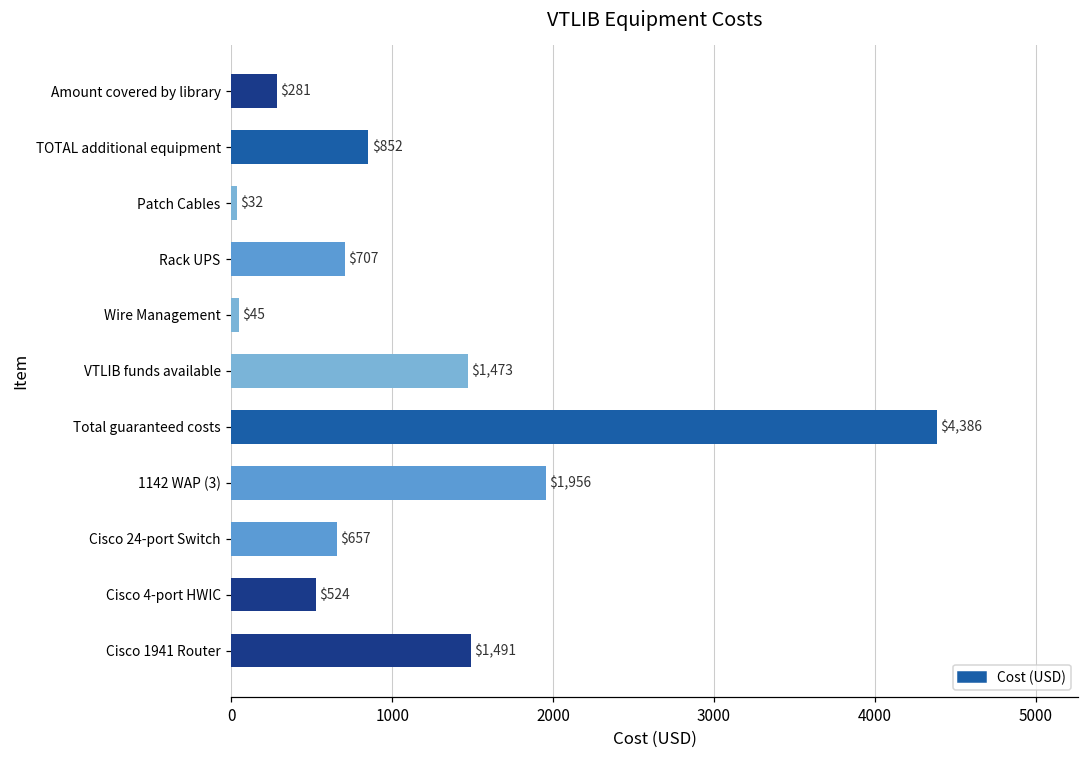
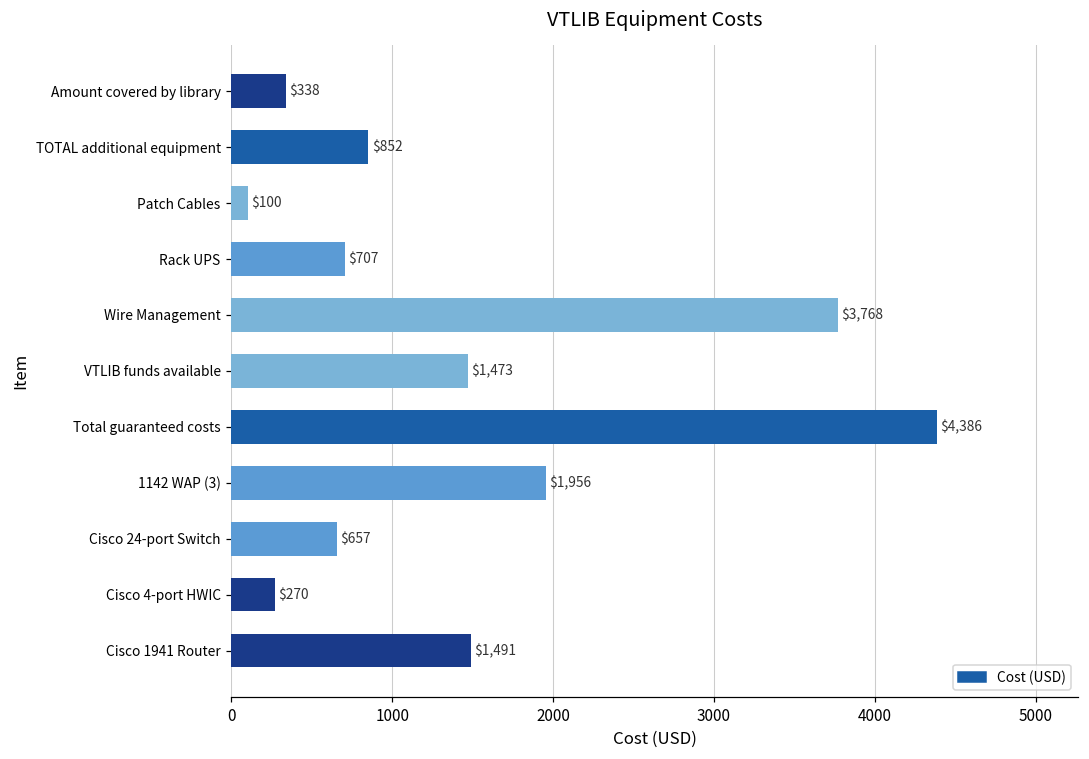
  {
-   "Amount covered by library": "$281",
+   "Amount covered by library": "$338",
    "TOTAL additional equipment": "$852",
-   "Patch Cables": "$32",
+   "Patch Cables": "$100",
    "Rack UPS": "$707",
-   "Wire Management": "$45",
+   "Wire Management": "$3,768",
    "VTLIB funds available": "$1,473",
    "Total guaranteed costs": "$4,386",
    "1142 WAP (3)": "$1,956",
    "Cisco 24-port Switch": "$657",
-   "Cisco 4-port HWIC": "$524",
+   "Cisco 4-port HWIC": "$270",
    "Cisco 1941 Router": "$1,491"
  }
